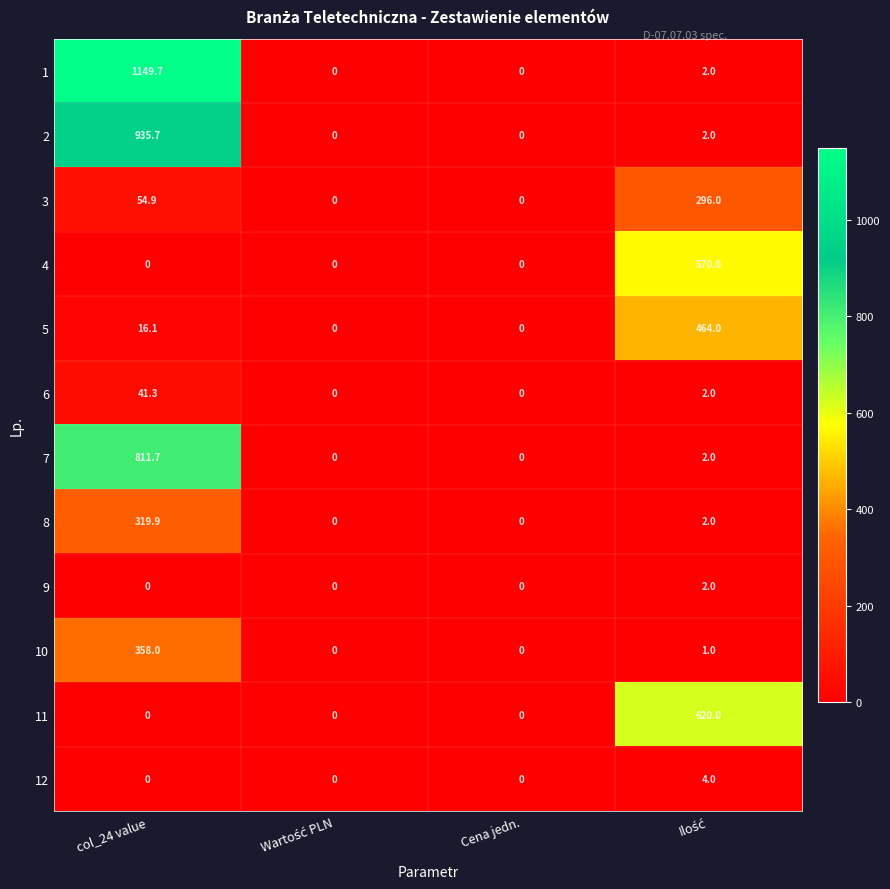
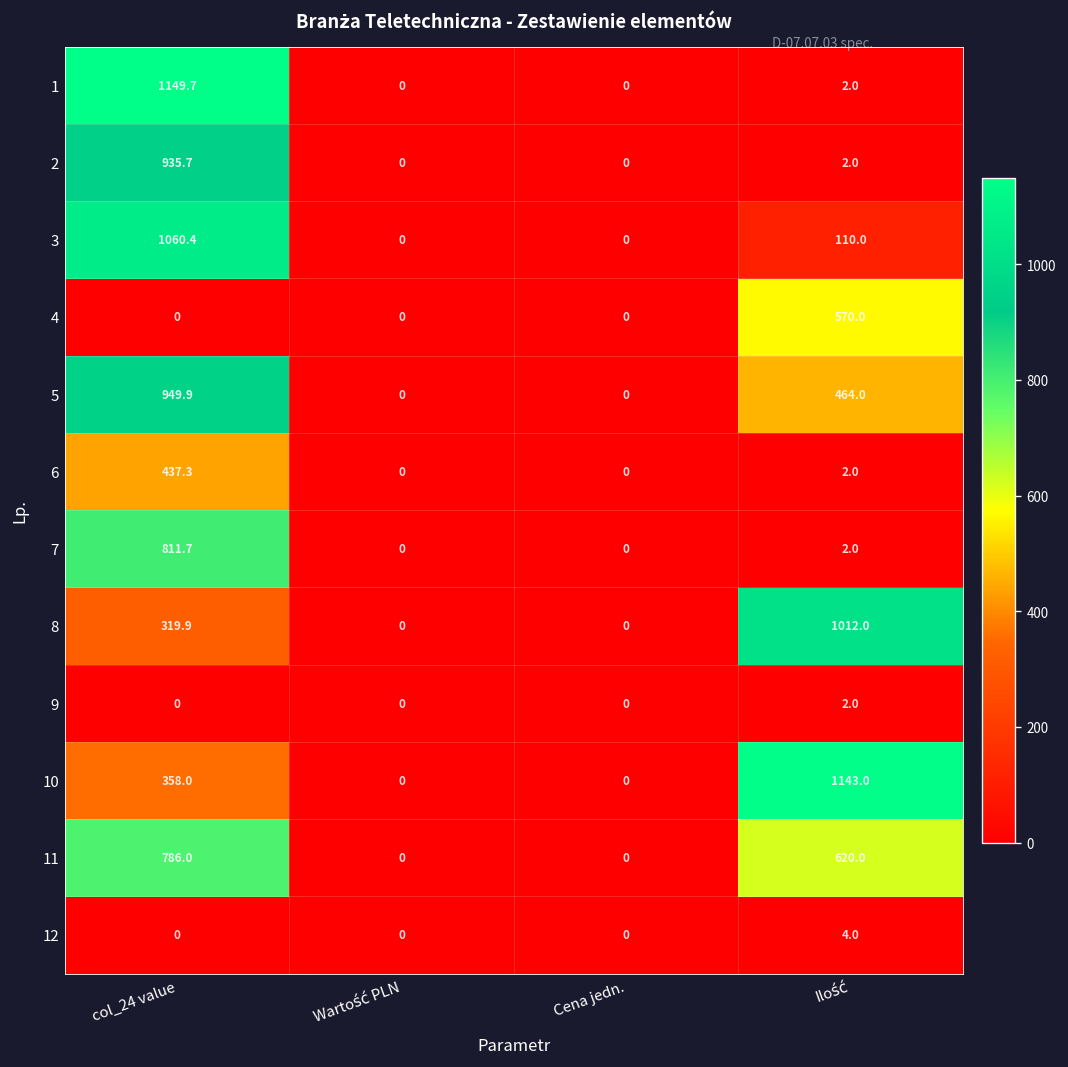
  {
    "1": {
      "col_24 value": 1149.7,
      "Wartość PLN": 0,
      "Cena jedn.": 0,
      "Ilość": 2.0
    },
    "2": {
      "col_24 value": 935.7,
      "Wartość PLN": 0,
      "Cena jedn.": 0,
      "Ilość": 2.0
    },
    "3": {
-     "col_24 value": 54.9,
+     "col_24 value": 1060.4,
      "Wartość PLN": 0,
      "Cena jedn.": 0,
-     "Ilość": 296.0
+     "Ilość": 110.0
    },
    "4": {
      "col_24 value": 0,
      "Wartość PLN": 0,
      "Cena jedn.": 0,
      "Ilość": 570.0
    },
    "5": {
-     "col_24 value": 16.1,
+     "col_24 value": 949.9,
      "Wartość PLN": 0,
      "Cena jedn.": 0,
      "Ilość": 464.0
    },
    "6": {
-     "col_24 value": 41.3,
+     "col_24 value": 437.3,
      "Wartość PLN": 0,
      "Cena jedn.": 0,
      "Ilość": 2.0
    },
    "7": {
      "col_24 value": 811.7,
      "Wartość PLN": 0,
      "Cena jedn.": 0,
      "Ilość": 2.0
    },
    "8": {
      "col_24 value": 319.9,
      "Wartość PLN": 0,
      "Cena jedn.": 0,
-     "Ilość": 2.0
+     "Ilość": 1012.0
    },
    "9": {
      "col_24 value": 0,
      "Wartość PLN": 0,
      "Cena jedn.": 0,
      "Ilość": 2.0
    },
    "10": {
      "col_24 value": 358.0,
      "Wartość PLN": 0,
      "Cena jedn.": 0,
-     "Ilość": 1.0
+     "Ilość": 1143.0
    },
    "11": {
-     "col_24 value": 0,
+     "col_24 value": 786.0,
      "Wartość PLN": 0,
      "Cena jedn.": 0,
      "Ilość": 620.0
    },
    "12": {
      "col_24 value": 0,
      "Wartość PLN": 0,
      "Cena jedn.": 0,
      "Ilość": 4.0
    }
  }
